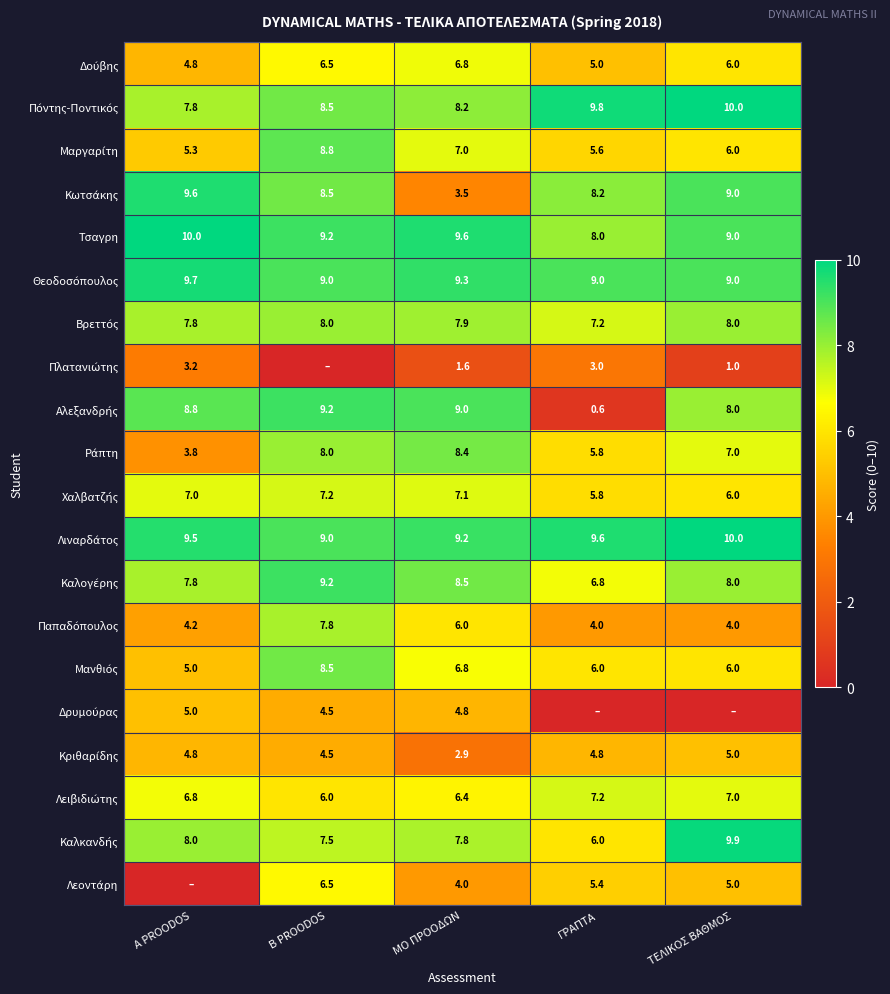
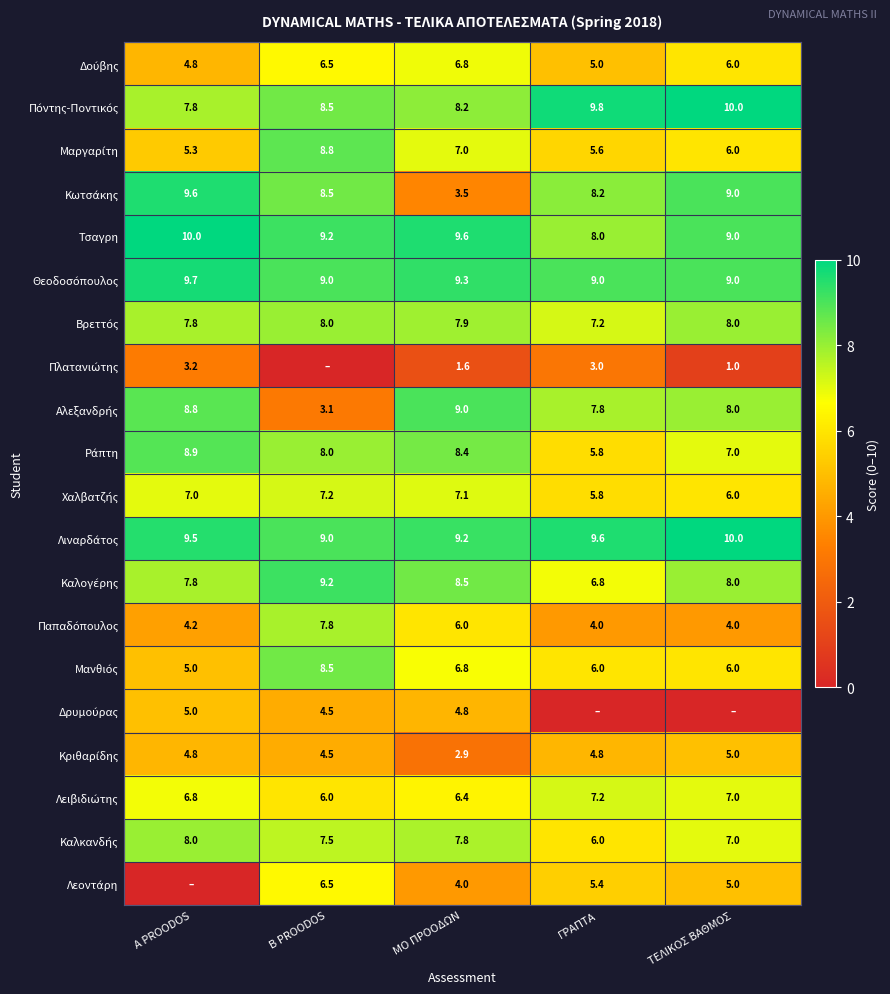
  {
    "Δούβης": {
      "A PROODOS": 4.8,
      "B PROODOS": 6.5,
      "ΜΟ ΠΡΟΟΔΩΝ": 6.8,
      "ΓΡΑΠΤΑ": 5.0,
      "ΤΕΛΙΚΟΣ ΒΑΘΜΟΣ": 6.0
    },
    "Πόντης-Ποντικός": {
      "A PROODOS": 7.8,
      "B PROODOS": 8.5,
      "ΜΟ ΠΡΟΟΔΩΝ": 8.2,
      "ΓΡΑΠΤΑ": 9.8,
      "ΤΕΛΙΚΟΣ ΒΑΘΜΟΣ": 10.0
    },
    "Μαργαρίτη": {
      "A PROODOS": 5.3,
      "B PROODOS": 8.8,
      "ΜΟ ΠΡΟΟΔΩΝ": 7.0,
      "ΓΡΑΠΤΑ": 5.6,
      "ΤΕΛΙΚΟΣ ΒΑΘΜΟΣ": 6.0
    },
    "Κωτσάκης": {
      "A PROODOS": 9.6,
      "B PROODOS": 8.5,
      "ΜΟ ΠΡΟΟΔΩΝ": 3.5,
      "ΓΡΑΠΤΑ": 8.2,
      "ΤΕΛΙΚΟΣ ΒΑΘΜΟΣ": 9.0
    },
    "Τσαγρη": {
      "A PROODOS": 10.0,
      "B PROODOS": 9.2,
      "ΜΟ ΠΡΟΟΔΩΝ": 9.6,
      "ΓΡΑΠΤΑ": 8.0,
      "ΤΕΛΙΚΟΣ ΒΑΘΜΟΣ": 9.0
    },
    "Θεοδοσόπουλος": {
      "A PROODOS": 9.7,
      "B PROODOS": 9.0,
      "ΜΟ ΠΡΟΟΔΩΝ": 9.3,
      "ΓΡΑΠΤΑ": 9.0,
      "ΤΕΛΙΚΟΣ ΒΑΘΜΟΣ": 9.0
    },
    "Βρεττός": {
      "A PROODOS": 7.8,
      "B PROODOS": 8.0,
      "ΜΟ ΠΡΟΟΔΩΝ": 7.9,
      "ΓΡΑΠΤΑ": 7.2,
      "ΤΕΛΙΚΟΣ ΒΑΘΜΟΣ": 8.0
    },
    "Πλατανιώτης": {
      "A PROODOS": 3.2,
      "ΜΟ ΠΡΟΟΔΩΝ": 1.6,
      "ΓΡΑΠΤΑ": 3.0,
      "ΤΕΛΙΚΟΣ ΒΑΘΜΟΣ": 1.0
    },
    "Αλεξανδρής": {
      "A PROODOS": 8.8,
-     "B PROODOS": 9.2,
+     "B PROODOS": 3.1,
      "ΜΟ ΠΡΟΟΔΩΝ": 9.0,
-     "ΓΡΑΠΤΑ": 0.6,
+     "ΓΡΑΠΤΑ": 7.8,
      "ΤΕΛΙΚΟΣ ΒΑΘΜΟΣ": 8.0
    },
    "Ράπτη": {
-     "A PROODOS": 3.8,
+     "A PROODOS": 8.9,
      "B PROODOS": 8.0,
      "ΜΟ ΠΡΟΟΔΩΝ": 8.4,
      "ΓΡΑΠΤΑ": 5.8,
      "ΤΕΛΙΚΟΣ ΒΑΘΜΟΣ": 7.0
    },
    "Χαλβατζής": {
      "A PROODOS": 7.0,
      "B PROODOS": 7.2,
      "ΜΟ ΠΡΟΟΔΩΝ": 7.1,
      "ΓΡΑΠΤΑ": 5.8,
      "ΤΕΛΙΚΟΣ ΒΑΘΜΟΣ": 6.0
    },
    "Λιναρδάτος": {
      "A PROODOS": 9.5,
      "B PROODOS": 9.0,
      "ΜΟ ΠΡΟΟΔΩΝ": 9.2,
      "ΓΡΑΠΤΑ": 9.6,
      "ΤΕΛΙΚΟΣ ΒΑΘΜΟΣ": 10.0
    },
    "Καλογέρης": {
      "A PROODOS": 7.8,
      "B PROODOS": 9.2,
      "ΜΟ ΠΡΟΟΔΩΝ": 8.5,
      "ΓΡΑΠΤΑ": 6.8,
      "ΤΕΛΙΚΟΣ ΒΑΘΜΟΣ": 8.0
    },
    "Παπαδόπουλος": {
      "A PROODOS": 4.2,
      "B PROODOS": 7.8,
      "ΜΟ ΠΡΟΟΔΩΝ": 6.0,
      "ΓΡΑΠΤΑ": 4.0,
      "ΤΕΛΙΚΟΣ ΒΑΘΜΟΣ": 4.0
    },
    "Μανθιός": {
      "A PROODOS": 5.0,
      "B PROODOS": 8.5,
      "ΜΟ ΠΡΟΟΔΩΝ": 6.8,
      "ΓΡΑΠΤΑ": 6.0,
      "ΤΕΛΙΚΟΣ ΒΑΘΜΟΣ": 6.0
    },
    "Δρυμούρας": {
      "A PROODOS": 5.0,
      "B PROODOS": 4.5,
      "ΜΟ ΠΡΟΟΔΩΝ": 4.8
    },
    "Κριθαρίδης": {
      "A PROODOS": 4.8,
      "B PROODOS": 4.5,
      "ΜΟ ΠΡΟΟΔΩΝ": 2.9,
      "ΓΡΑΠΤΑ": 4.8,
      "ΤΕΛΙΚΟΣ ΒΑΘΜΟΣ": 5.0
    },
    "Λειβιδιώτης": {
      "A PROODOS": 6.8,
      "B PROODOS": 6.0,
      "ΜΟ ΠΡΟΟΔΩΝ": 6.4,
      "ΓΡΑΠΤΑ": 7.2,
      "ΤΕΛΙΚΟΣ ΒΑΘΜΟΣ": 7.0
    },
    "Καλκανδής": {
      "A PROODOS": 8.0,
      "B PROODOS": 7.5,
      "ΜΟ ΠΡΟΟΔΩΝ": 7.8,
      "ΓΡΑΠΤΑ": 6.0,
-     "ΤΕΛΙΚΟΣ ΒΑΘΜΟΣ": 9.9
+     "ΤΕΛΙΚΟΣ ΒΑΘΜΟΣ": 7.0
    },
    "Λεοντάρη": {
      "B PROODOS": 6.5,
      "ΜΟ ΠΡΟΟΔΩΝ": 4.0,
      "ΓΡΑΠΤΑ": 5.4,
      "ΤΕΛΙΚΟΣ ΒΑΘΜΟΣ": 5.0
    }
  }
